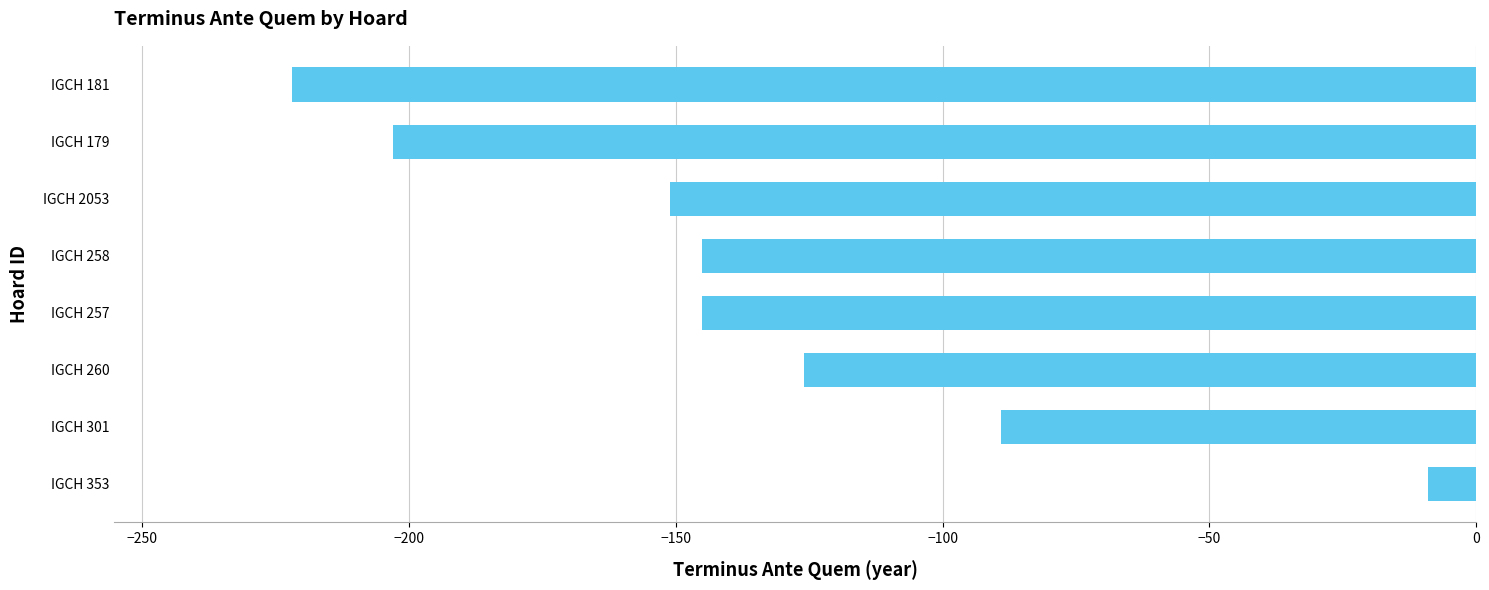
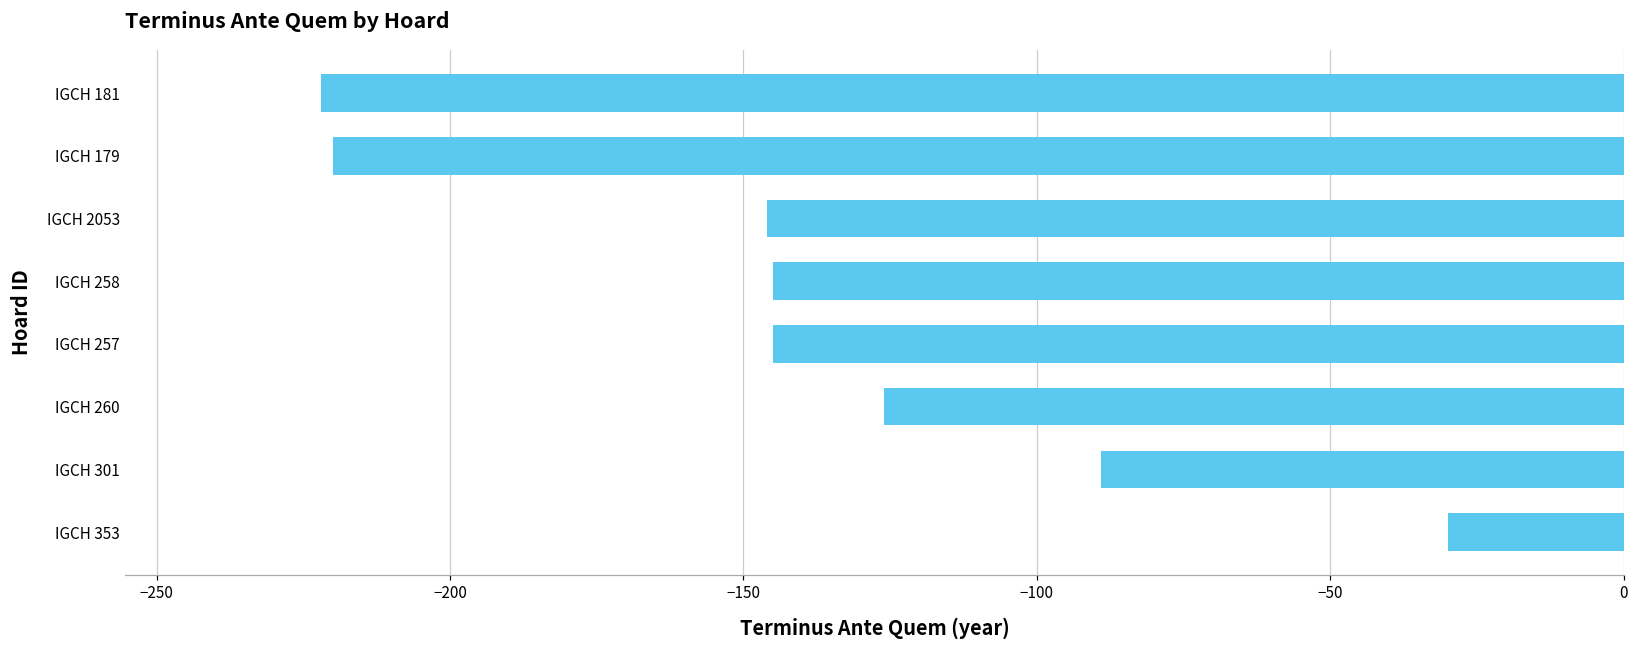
  {
    "IGCH 181": -222,
-   "IGCH 179": -203,
-   "IGCH 2053": -151,
+   "IGCH 179": -220,
+   "IGCH 2053": -146,
    "IGCH 258": -145,
    "IGCH 257": -145,
    "IGCH 260": -126,
    "IGCH 301": -89,
-   "IGCH 353": -9
+   "IGCH 353": -30
  }
